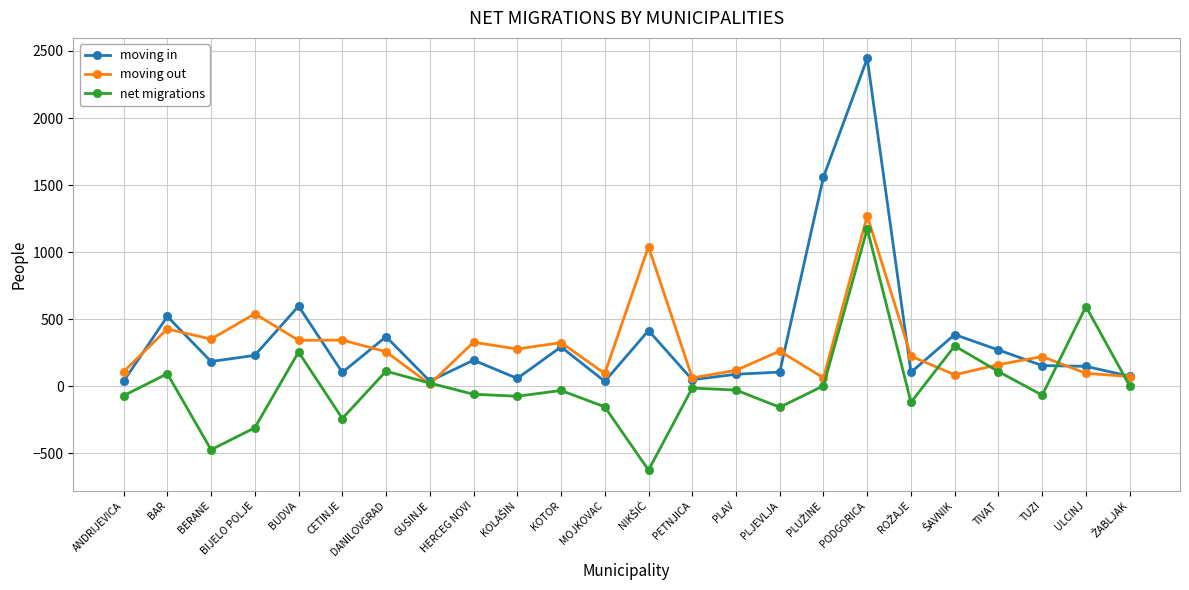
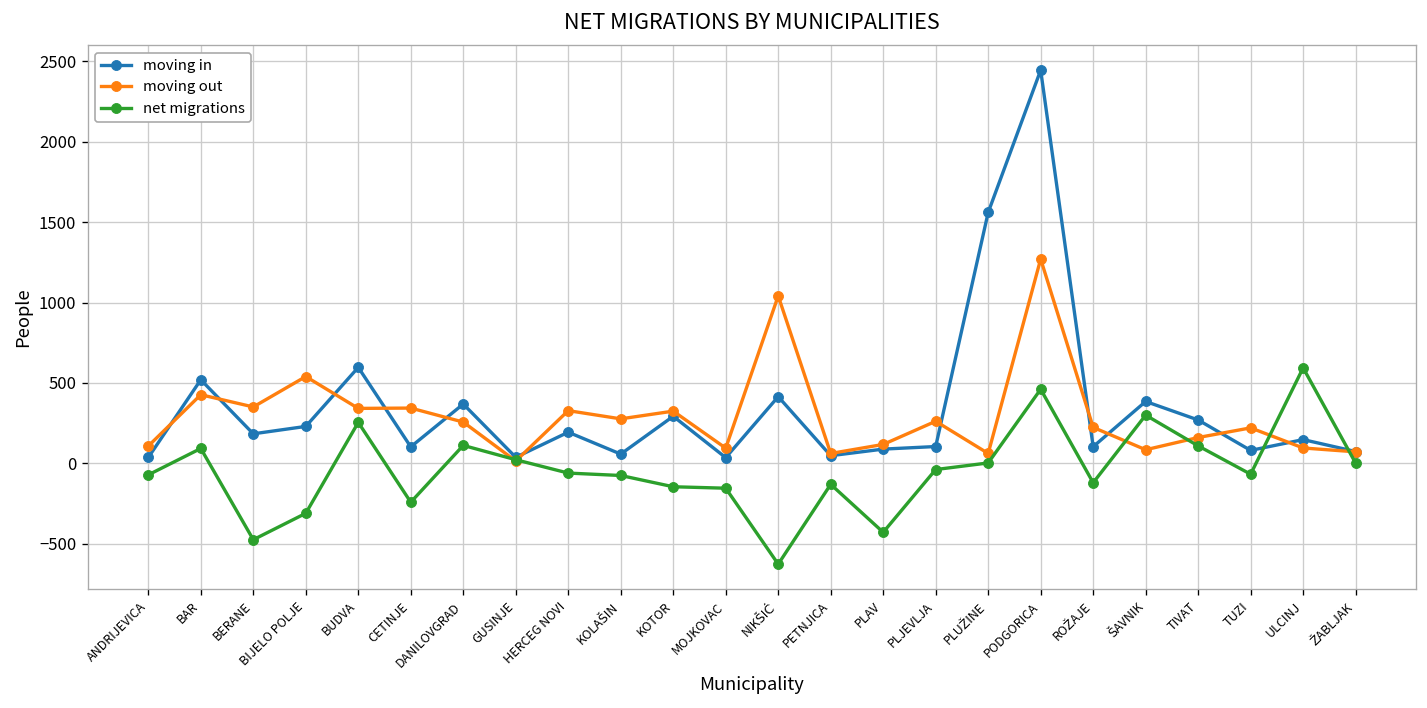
  {
    "moving in": {
      "ANDRIJEVICA": 40,
      "BAR": 520,
      "BERANE": 180,
      "BIJELO POLJE": 230,
      "BUDVA": 600,
      "CETINJE": 100,
      "DANILOVGRAD": 370,
      "HERCEG NOVI": 190,
      "KOLAŠIN": 60,
      "KOTOR": 290,
      "MOJKOVAC": 40,
      "NIKŠIĆ": 420,
      "PLAV": 90,
      "PLJEVLJA": 110,
      "PLUŽINE": 1560,
      "PODGORICA": 2440,
      "ROŽAJE": 100,
      "ŠAVNIK": 390,
      "TIVAT": 270,
-     "TUZI": 150,
+     "TUZI": 80,
      "ULCINJ": 150
    },
    "moving out": {
      "ANDRIJEVICA": 110,
      "BAR": 430,
      "BERANE": 350,
      "BIJELO POLJE": 540,
      "BUDVA": 340,
      "CETINJE": 340,
      "DANILOVGRAD": 260,
      "HERCEG NOVI": 330,
      "KOLAŠIN": 280,
      "KOTOR": 330,
      "MOJKOVAC": 100,
      "NIKŠIĆ": 1040,
      "PLAV": 120,
      "PLJEVLJA": 260,
      "PLUŽINE": 60,
      "PODGORICA": 1270,
      "ROŽAJE": 220,
      "ŠAVNIK": 90,
      "TIVAT": 160,
      "TUZI": 220,
      "ULCINJ": 100
    },
    "net migrations": {
      "ANDRIJEVICA": -70,
      "BAR": 90,
      "BERANE": -470,
      "BIJELO POLJE": -310,
      "BUDVA": 260,
      "CETINJE": -240,
      "DANILOVGRAD": 110,
      "HERCEG NOVI": -60,
      "KOLAŠIN": -80,
-     "KOTOR": -30,
+     "KOTOR": -150,
      "MOJKOVAC": -150,
      "NIKŠIĆ": -630,
-     "PETNJICA": -10,
-     "PLAV": -30,
-     "PLJEVLJA": -160,
+     "PETNJICA": -130,
+     "PLAV": -430,
+     "PLJEVLJA": -40,
      "PLUŽINE": 0,
-     "PODGORICA": 1170,
+     "PODGORICA": 460,
      "ROŽAJE": -120,
      "ŠAVNIK": 300,
      "TIVAT": 110,
      "TUZI": -70,
      "ULCINJ": 590,
      "ŽABLJAK": 0
    }
  }
